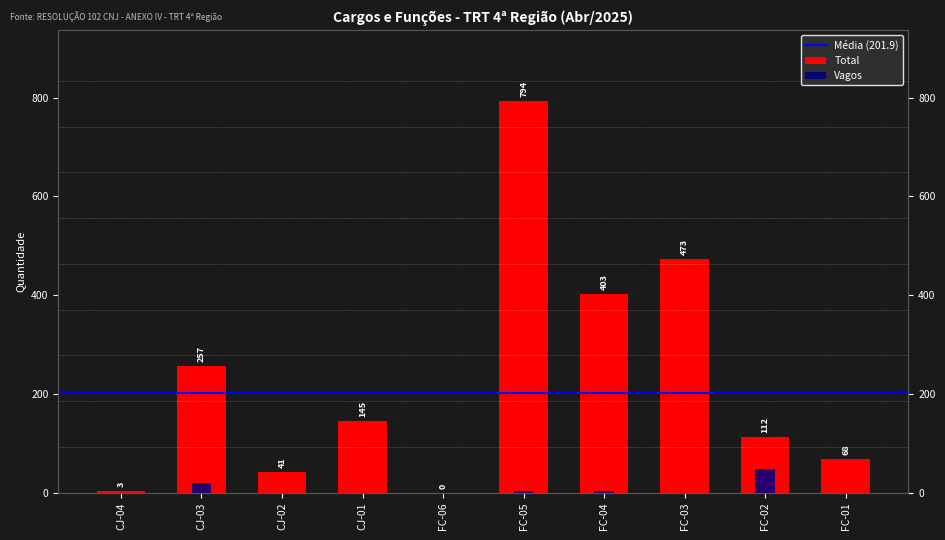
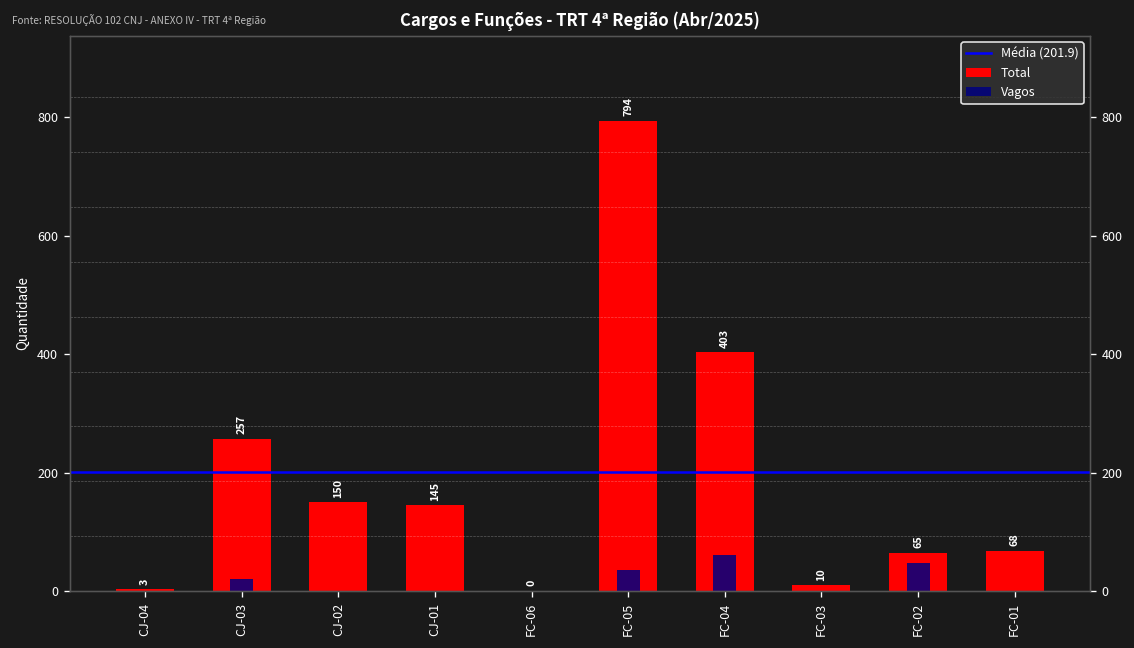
  {
    "Total": {
      "CJ-04": 3,
      "CJ-03": 257,
-     "CJ-02": 41,
+     "CJ-02": 150,
      "CJ-01": 145,
      "FC-06": 0,
      "FC-05": 794,
      "FC-04": 403,
-     "FC-03": 473,
-     "FC-02": 112,
+     "FC-03": 10,
+     "FC-02": 65,
      "FC-01": 68
    },
    "Vagos": {
      "CJ-04": 0,
      "CJ-02": 0,
      "CJ-01": 0,
-     "FC-05": 0,
-     "FC-04": 0,
+     "FC-05": 40,
+     "FC-04": 60,
      "FC-03": 0,
      "FC-01": 0
    }
  }
